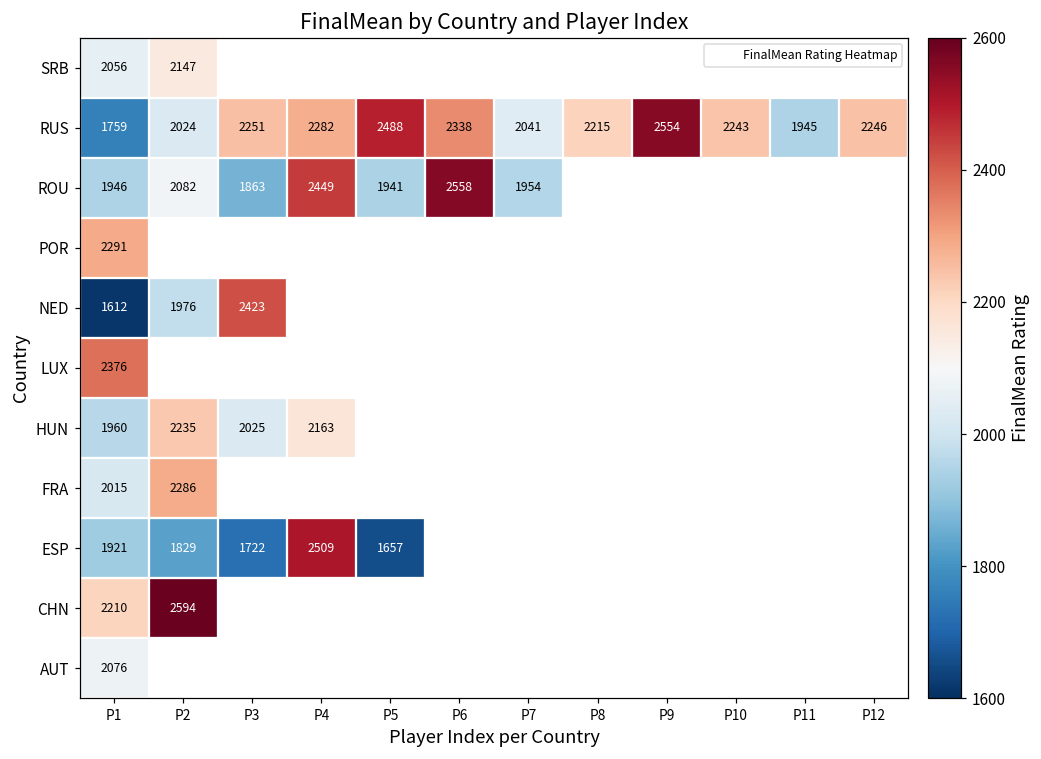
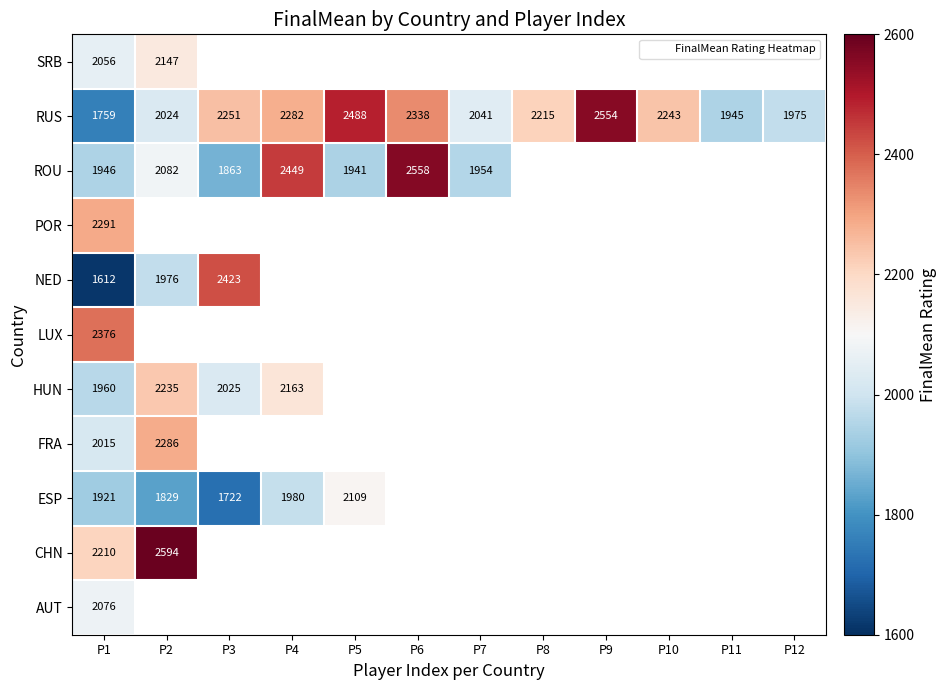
  {
    "SRB": {
      "P1": 2056,
      "P2": 2147
    },
    "RUS": {
      "P1": 1759,
      "P2": 2024,
      "P3": 2251,
      "P4": 2282,
      "P5": 2488,
      "P6": 2338,
      "P7": 2041,
      "P8": 2215,
      "P9": 2554,
      "P10": 2243,
      "P11": 1945,
-     "P12": 2246
+     "P12": 1975
    },
    "ROU": {
      "P1": 1946,
      "P2": 2082,
      "P3": 1863,
      "P4": 2449,
      "P5": 1941,
      "P6": 2558,
      "P7": 1954
    },
    "POR": {
      "P1": 2291
    },
    "NED": {
      "P1": 1612,
      "P2": 1976,
      "P3": 2423
    },
    "LUX": {
      "P1": 2376
    },
    "HUN": {
      "P1": 1960,
      "P2": 2235,
      "P3": 2025,
      "P4": 2163
    },
    "FRA": {
      "P1": 2015,
      "P2": 2286
    },
    "ESP": {
      "P1": 1921,
      "P2": 1829,
      "P3": 1722,
-     "P4": 2509,
-     "P5": 1657
+     "P4": 1980,
+     "P5": 2109
    },
    "CHN": {
      "P1": 2210,
      "P2": 2594
    },
    "AUT": {
      "P1": 2076
    }
  }
